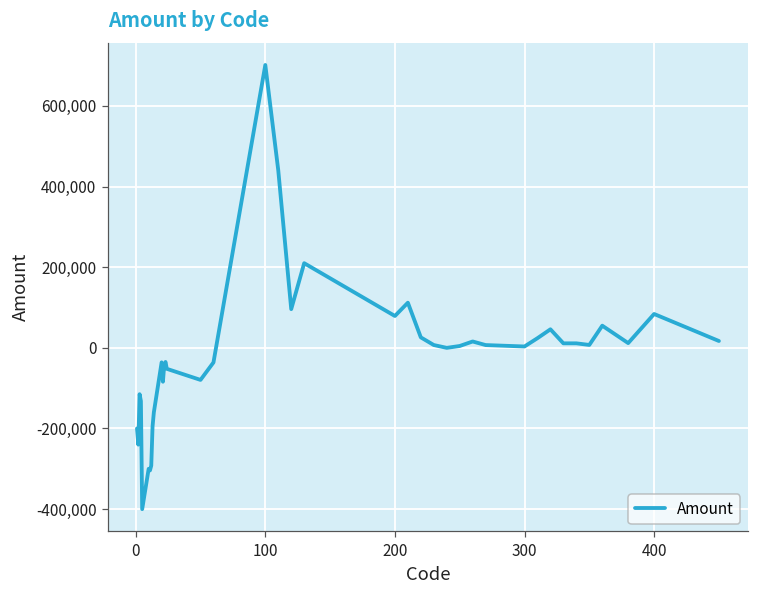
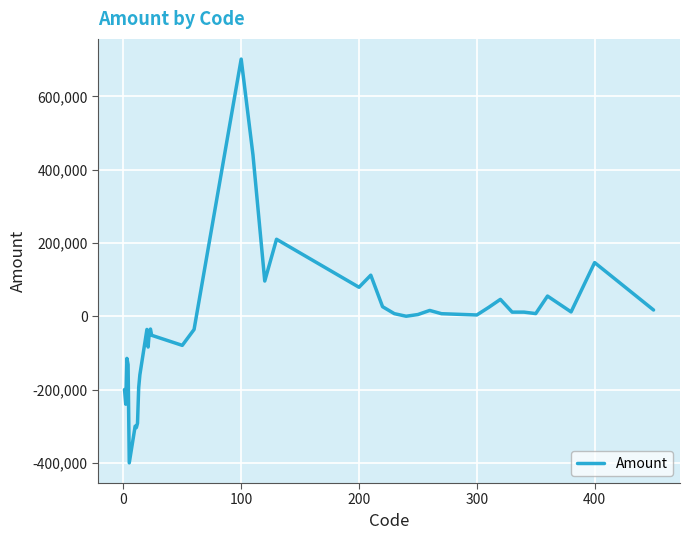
  {
    "100": "700,000",
    "200": "80,000",
    "300": "0",
-   "400": "80,000"
+   "400": "150,000"
  }
